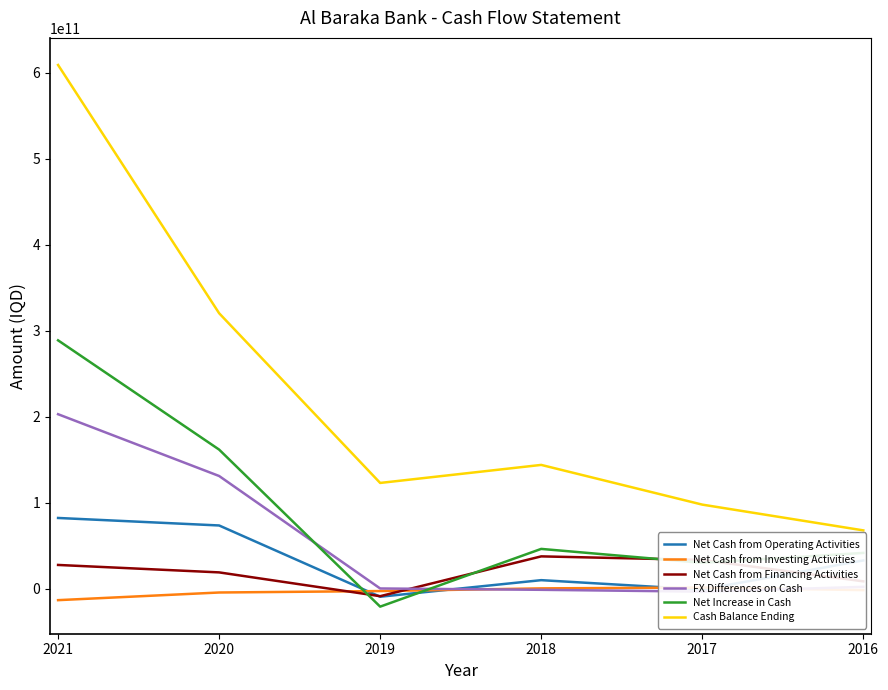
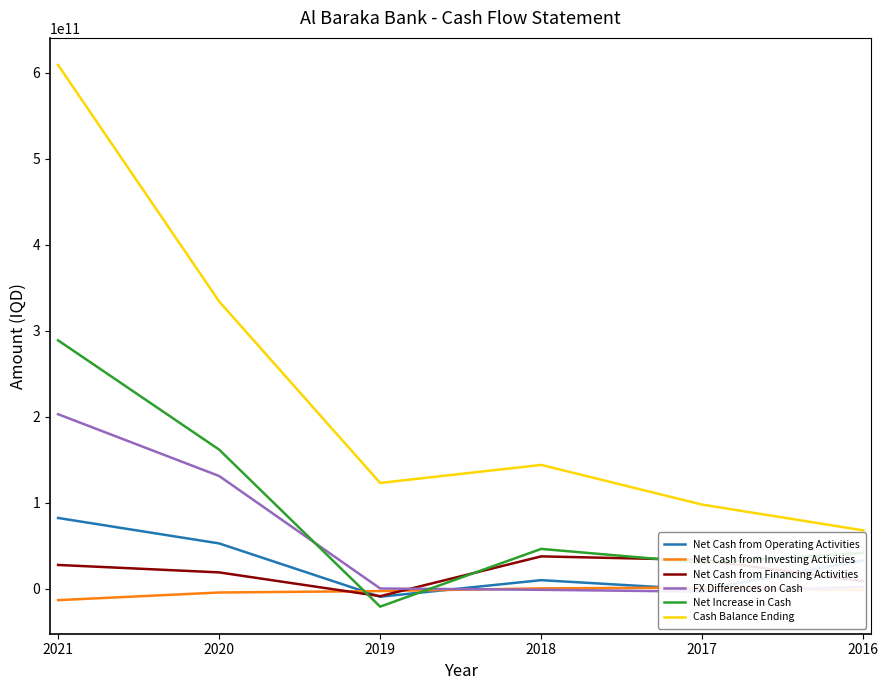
  {
    "Net Cash from Operating Activities": {
      "2021": 80000000000,
-     "2020": 70000000000,
+     "2020": 50000000000,
      "2018": 10000000000
    },
    "Net Cash from Investing Activities": {
      "2021": -10000000000,
      "2020": 0,
      "2019": 0
    },
    "Net Cash from Financing Activities": {
      "2021": 30000000000,
      "2020": 20000000000,
      "2018": 40000000000
    },
    "FX Differences on Cash": {
      "2021": 200000000000,
      "2020": 130000000000,
      "2019": 0
    },
    "Net Increase in Cash": {
      "2021": 290000000000,
      "2020": 160000000000,
      "2019": -20000000000,
      "2018": 50000000000
    },
    "Cash Balance Ending": {
      "2021": 610000000000,
-     "2020": 320000000000,
+     "2020": 330000000000,
      "2019": 120000000000,
      "2018": 140000000000,
      "2017": 100000000000,
      "2016": 70000000000
    }
  }
